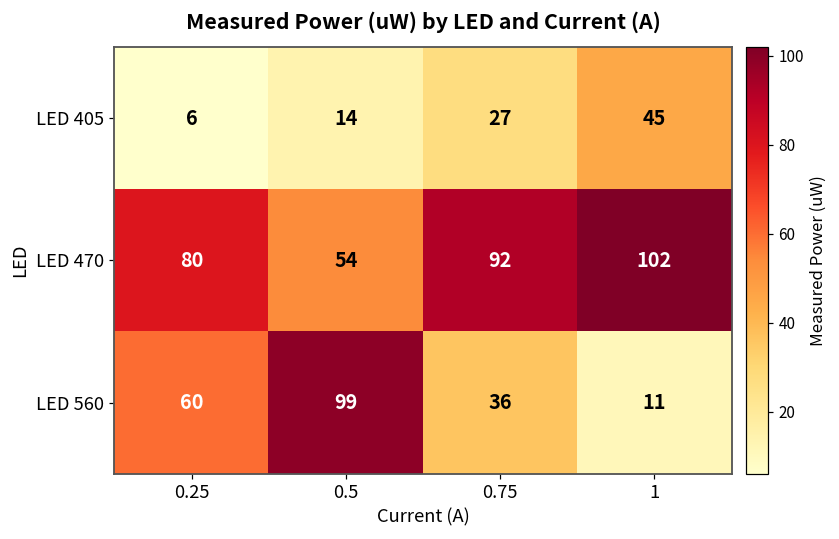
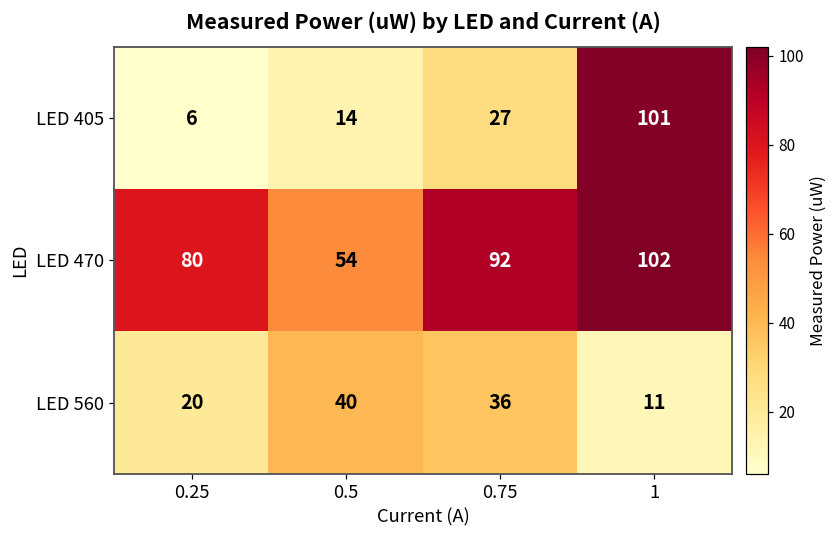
  {
    "LED 405": {
      "0.25": 6,
      "0.5": 14,
      "0.75": 27,
-     "1": 45
+     "1": 101
    },
    "LED 470": {
      "0.25": 80,
      "0.5": 54,
      "0.75": 92,
      "1": 102
    },
    "LED 560": {
-     "0.25": 60,
-     "0.5": 99,
+     "0.25": 20,
+     "0.5": 40,
      "0.75": 36,
      "1": 11
    }
  }
